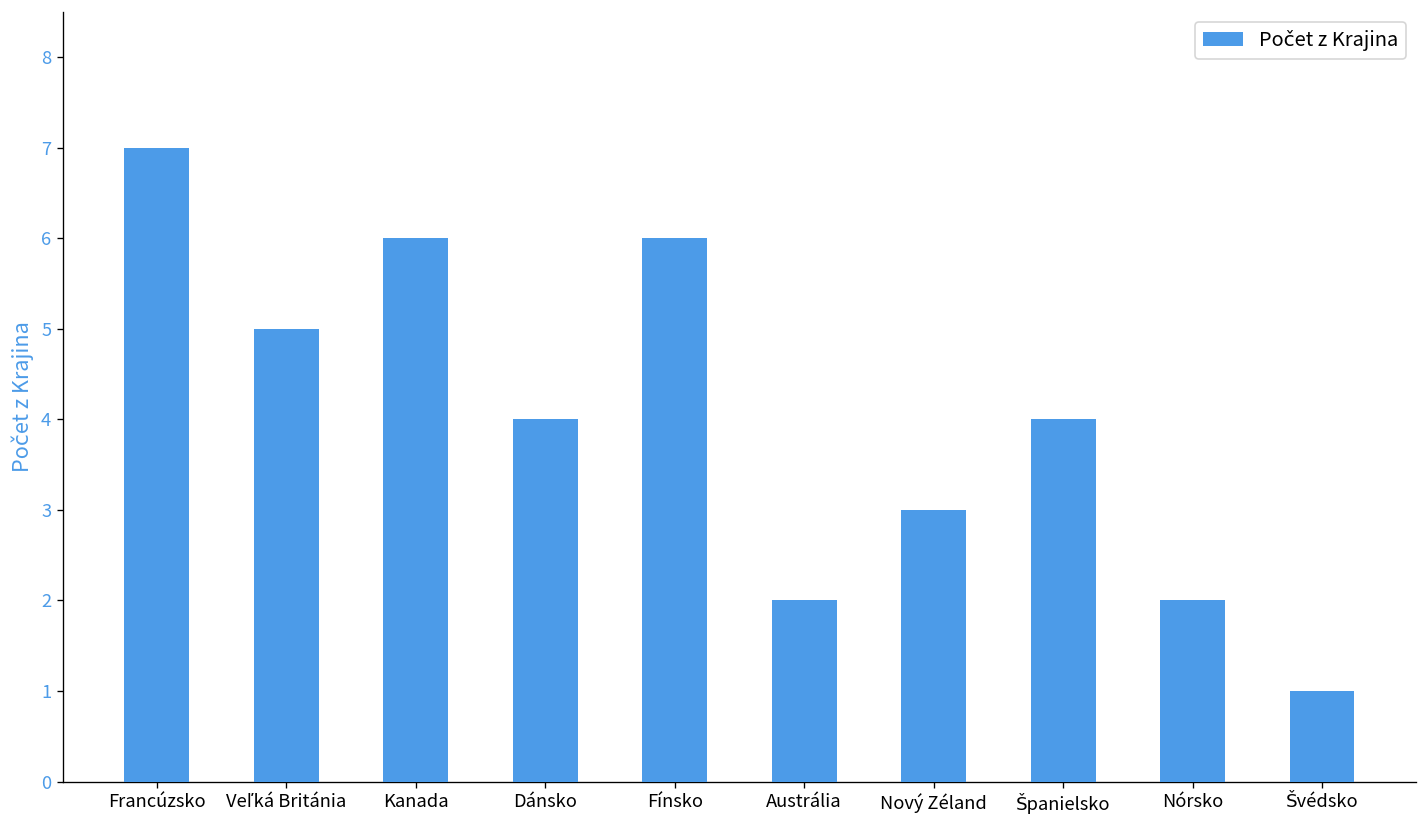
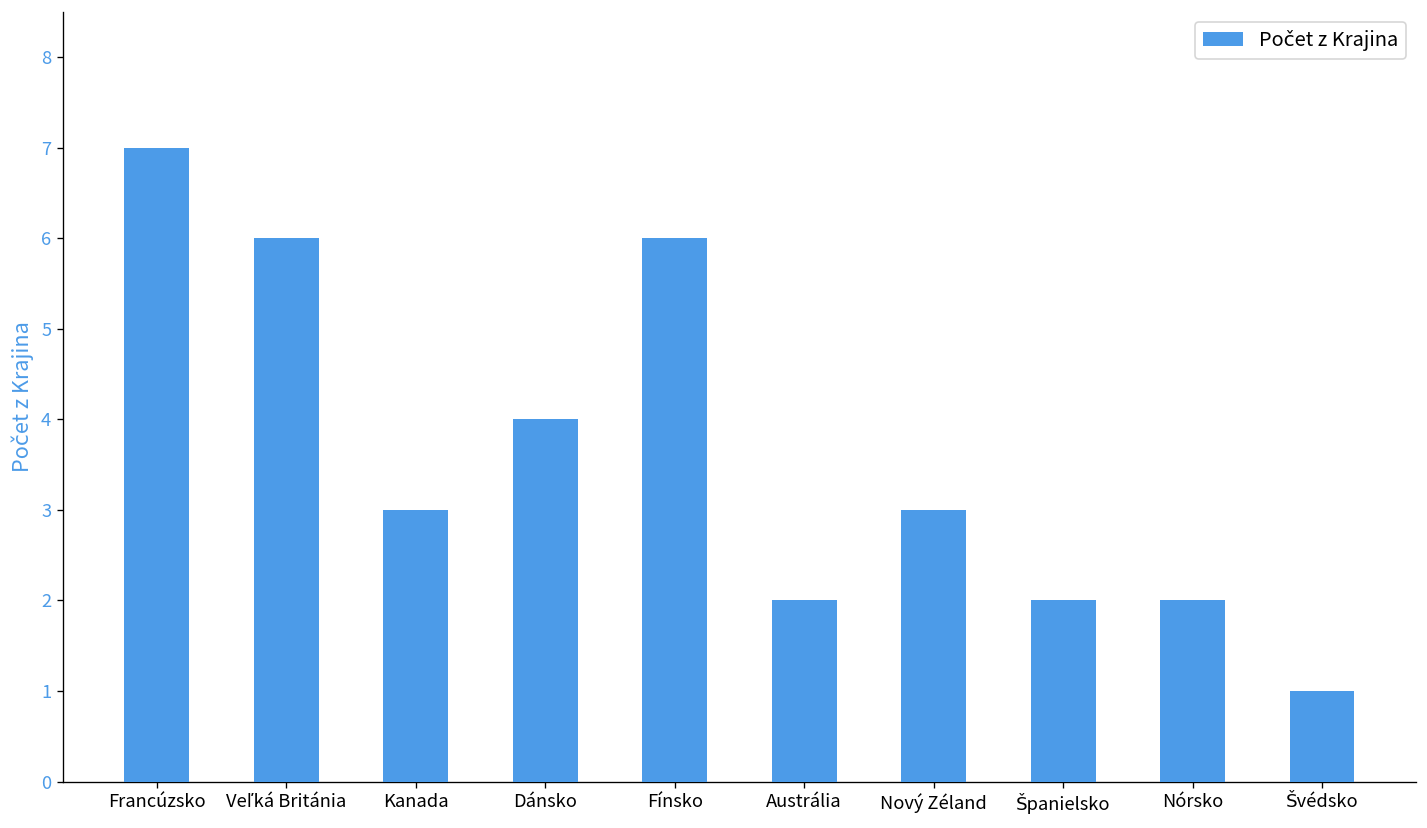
  {
    "Francúzsko": 7,
-   "Veľká Británia": 5,
-   "Kanada": 6,
+   "Veľká Británia": 6,
+   "Kanada": 3,
    "Dánsko": 4,
    "Fínsko": 6,
    "Austrália": 2,
    "Nový Zéland": 3,
-   "Španielsko": 4,
+   "Španielsko": 2,
    "Nórsko": 2,
    "Švédsko": 1
  }
